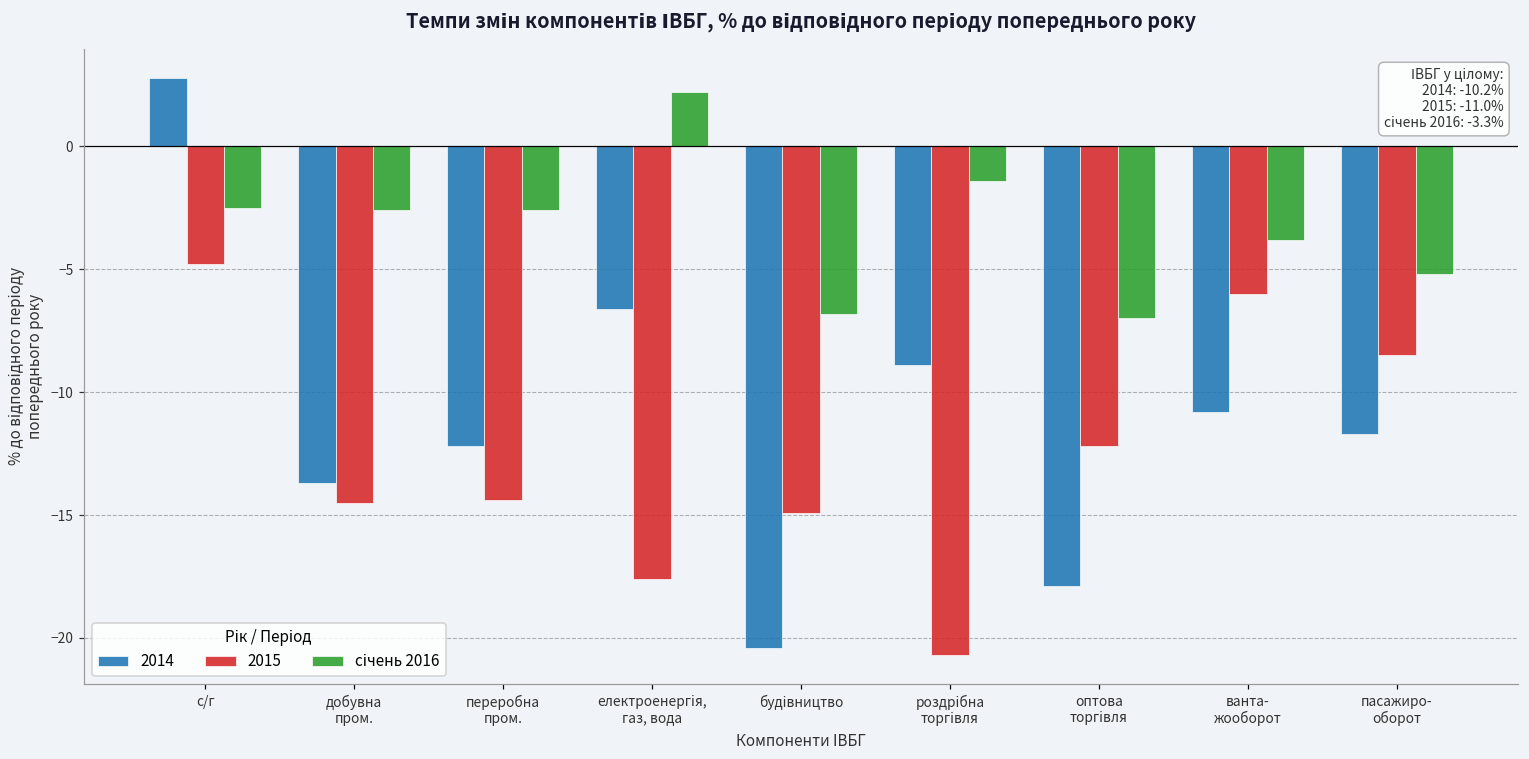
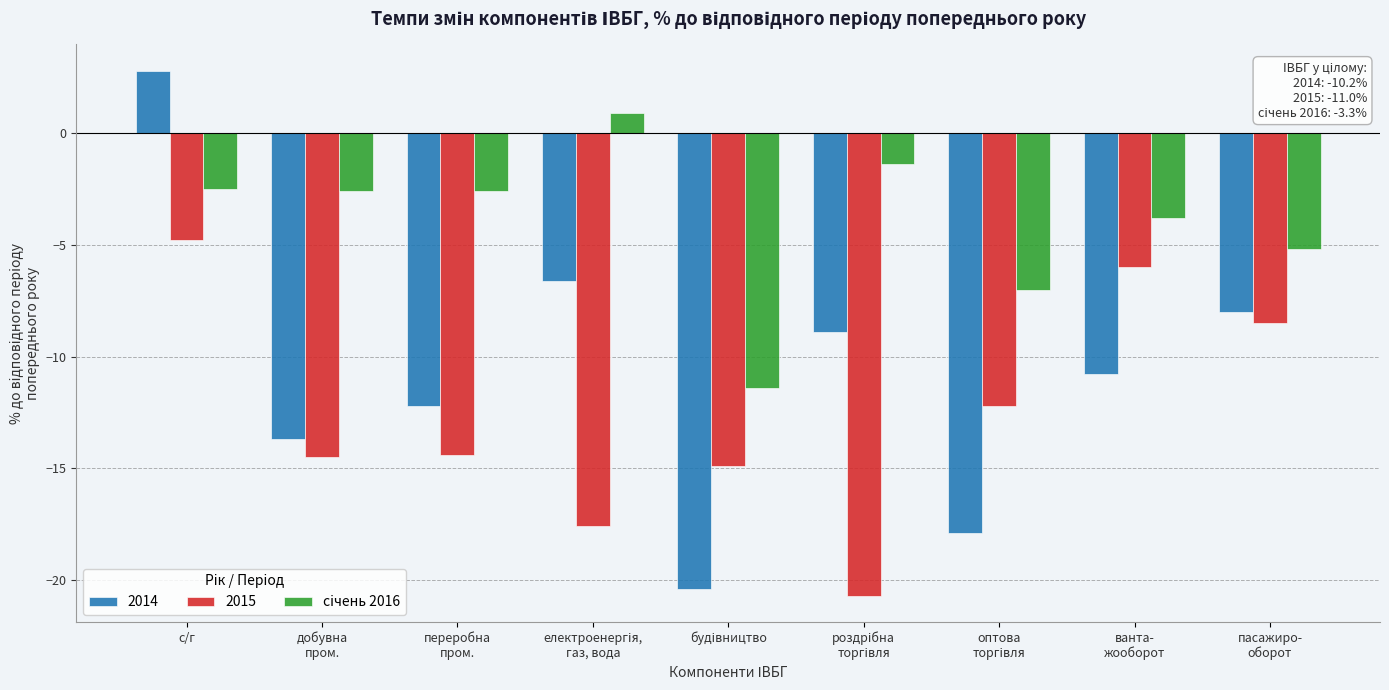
  {
    "2014": {
      "с/г": 2.8,
      "добувна пром.": -13.7,
      "переробна пром.": -12.2,
      "електроенергія, газ, вода": -6.6,
      "будівництво": -20.4,
      "роздрібна торгівля": -8.9,
      "оптова торгівля": -17.9,
      "ванта- жооборот": -10.8,
-     "пасажиро- оборот": -11.7
+     "пасажиро- оборот": -8.0
    },
    "2015": {
      "с/г": -4.8,
      "добувна пром.": -14.5,
      "переробна пром.": -14.4,
      "електроенергія, газ, вода": -17.6,
      "будівництво": -14.9,
      "роздрібна торгівля": -20.7,
      "оптова торгівля": -12.2,
      "ванта- жооборот": -6.0,
      "пасажиро- оборот": -8.5
    },
    "січень 2016": {
      "с/г": -2.5,
      "добувна пром.": -2.6,
      "переробна пром.": -2.6,
-     "електроенергія, газ, вода": 2.2,
-     "будівництво": -6.8,
+     "електроенергія, газ, вода": 0.9,
+     "будівництво": -11.4,
      "роздрібна торгівля": -1.4,
      "оптова торгівля": -7.0,
      "ванта- жооборот": -3.8,
      "пасажиро- оборот": -5.2
    }
  }
